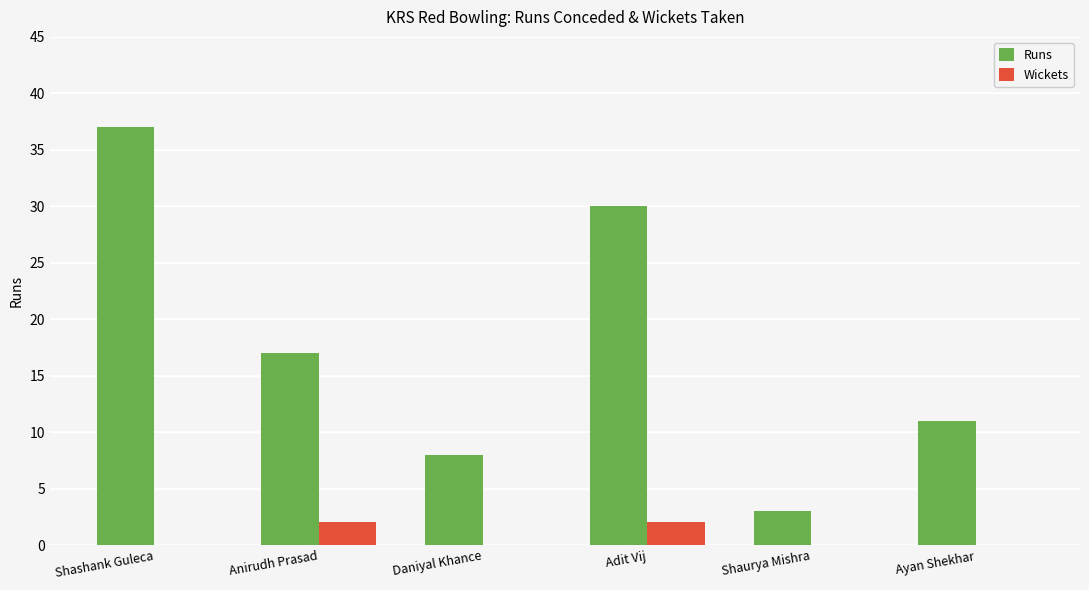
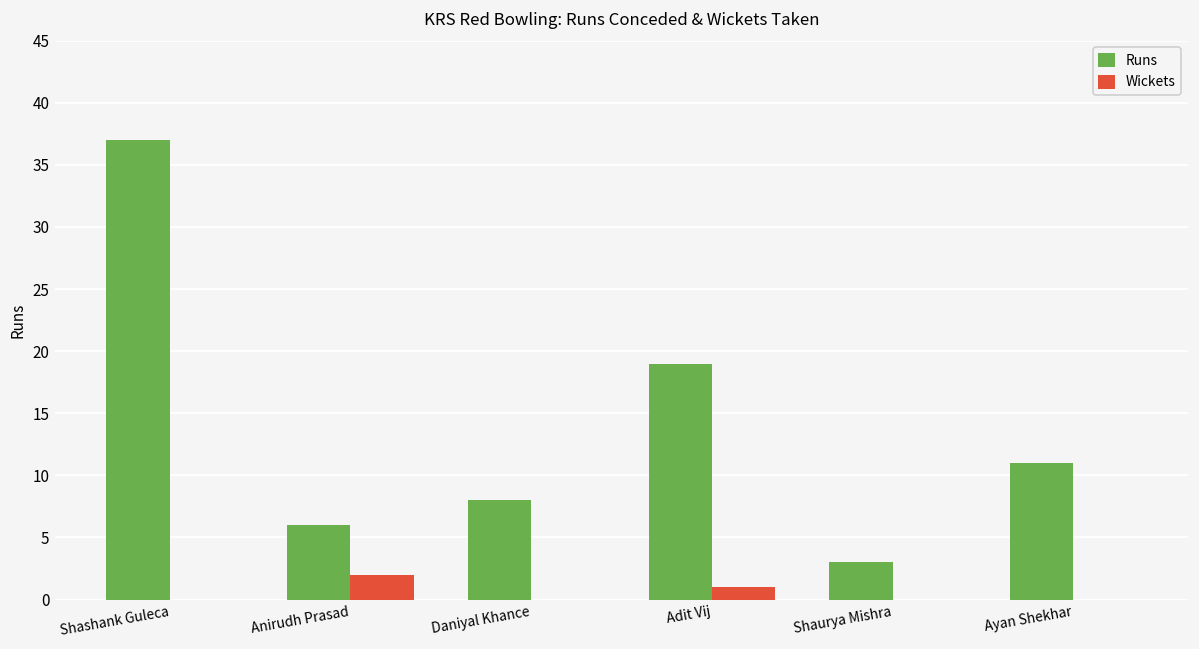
  {
    "Runs": {
      "Shashank Guleca": 37,
-     "Anirudh Prasad": 17,
+     "Anirudh Prasad": 6,
      "Daniyal Khance": 8,
-     "Adit Vij": 30,
+     "Adit Vij": 19,
      "Shaurya Mishra": 3,
      "Ayan Shekhar": 11
    },
    "Wickets": {
      "Shashank Guleca": 0,
      "Anirudh Prasad": 2,
      "Daniyal Khance": 0,
-     "Adit Vij": 2,
+     "Adit Vij": 1,
      "Shaurya Mishra": 0,
      "Ayan Shekhar": 0
    }
  }
